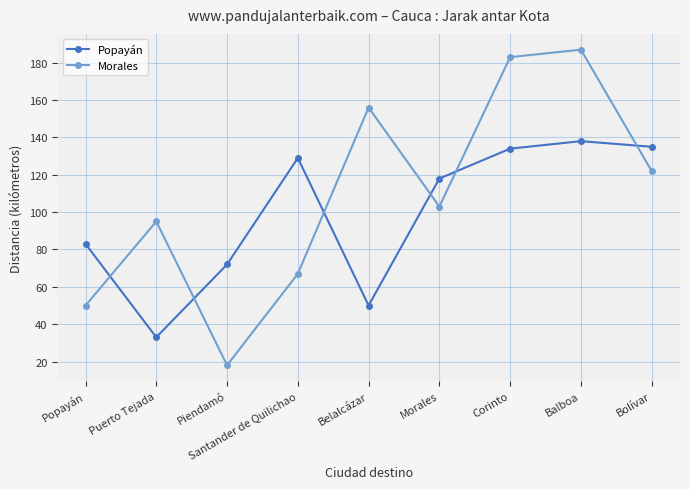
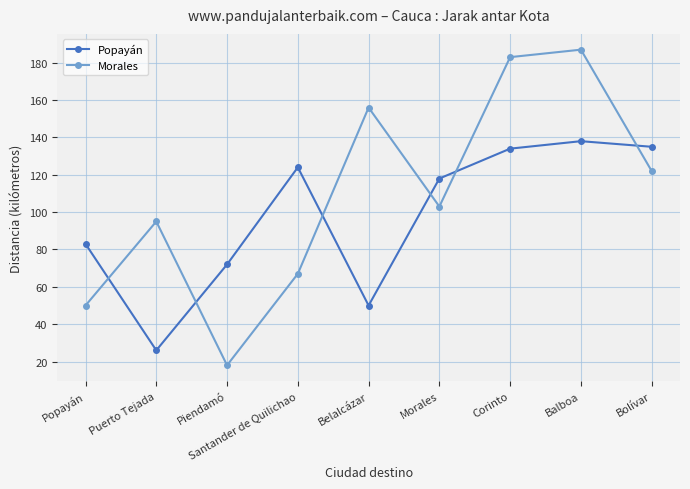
  {
    "Popayán": {
      "Popayán": 83,
-     "Puerto Tejada": 33,
+     "Puerto Tejada": 26,
      "Piendamó": 72,
-     "Santander de Quilichao": 129,
+     "Santander de Quilichao": 124,
      "Belalcázar": 50,
      "Morales": 118,
      "Corinto": 134,
      "Balboa": 138,
      "Bolívar": 135
    },
    "Morales": {
      "Popayán": 50,
      "Puerto Tejada": 95,
      "Piendamó": 18,
      "Santander de Quilichao": 67,
      "Belalcázar": 156,
      "Morales": 103,
      "Corinto": 183,
      "Balboa": 187,
      "Bolívar": 122
    }
  }
